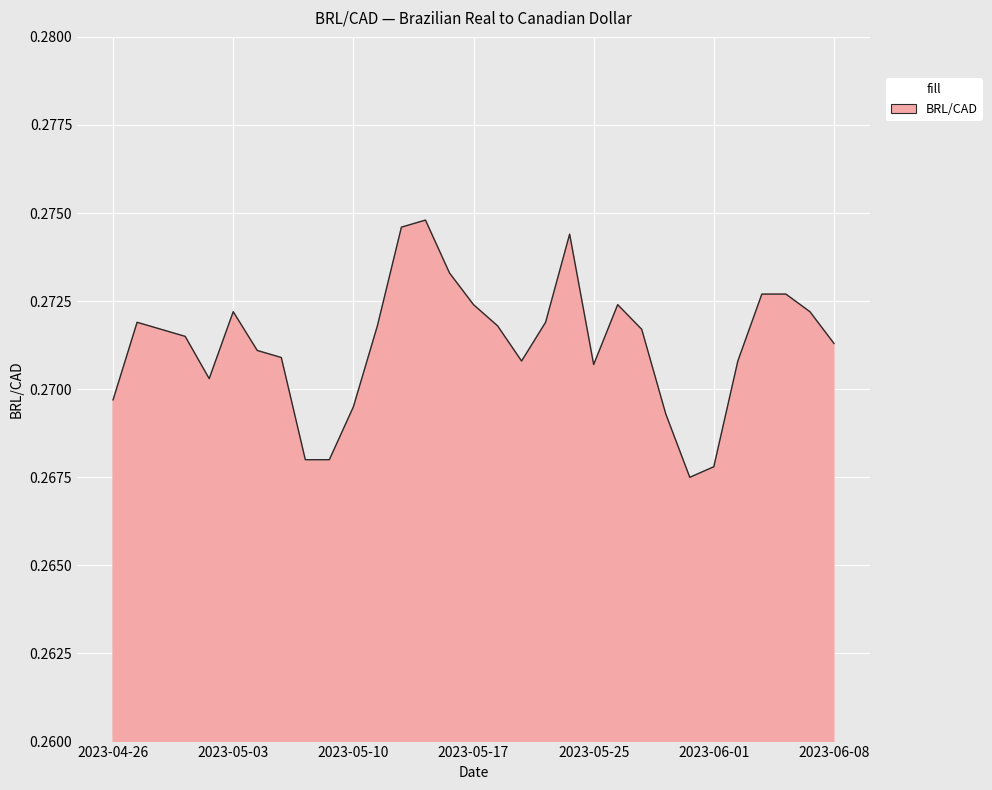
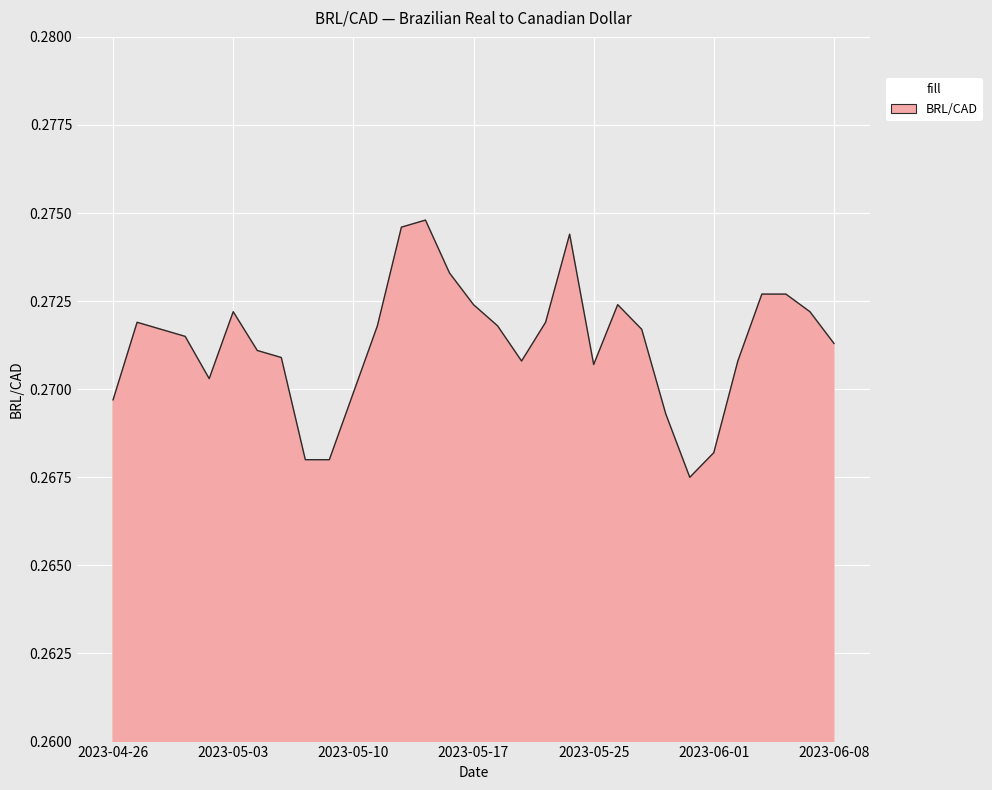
  {
    "2023-04-26": 0.2697,
    "2023-05-03": 0.2722,
-   "2023-05-10": 0.2695,
+   "2023-05-10": 0.2699,
    "2023-05-17": 0.2724,
    "2023-05-25": 0.2707,
-   "2023-06-01": 0.2678,
+   "2023-06-01": 0.2682,
    "2023-06-08": 0.2713
  }
